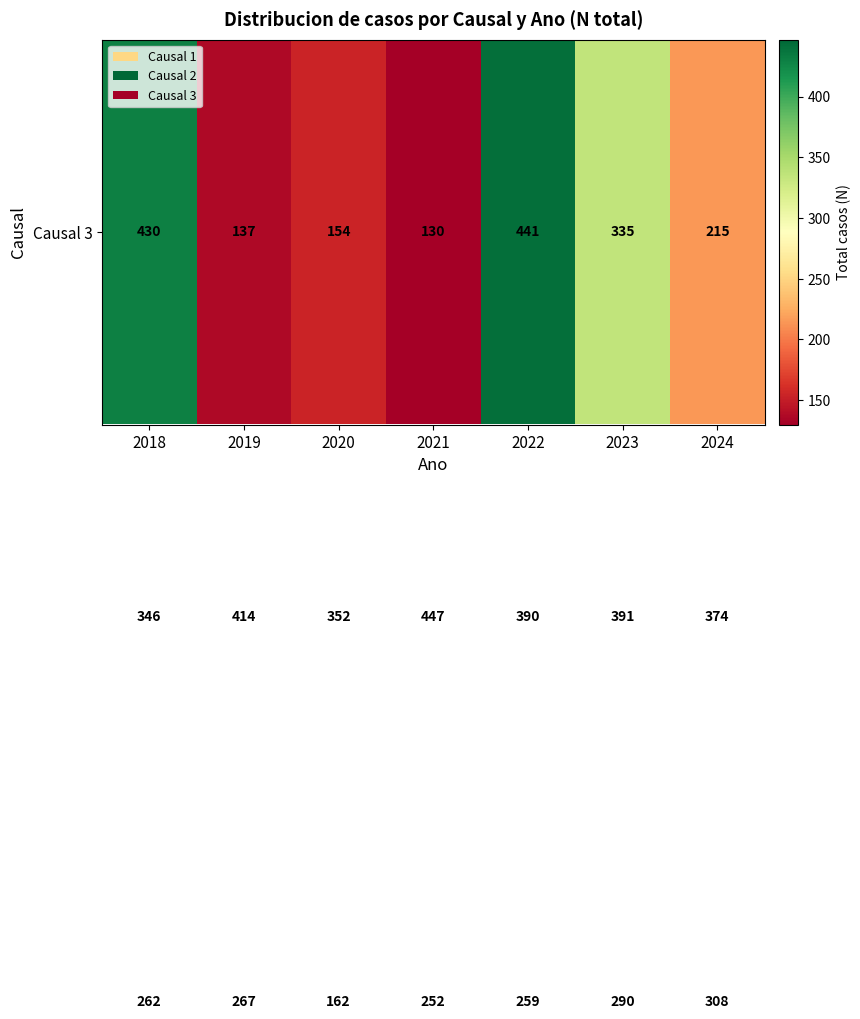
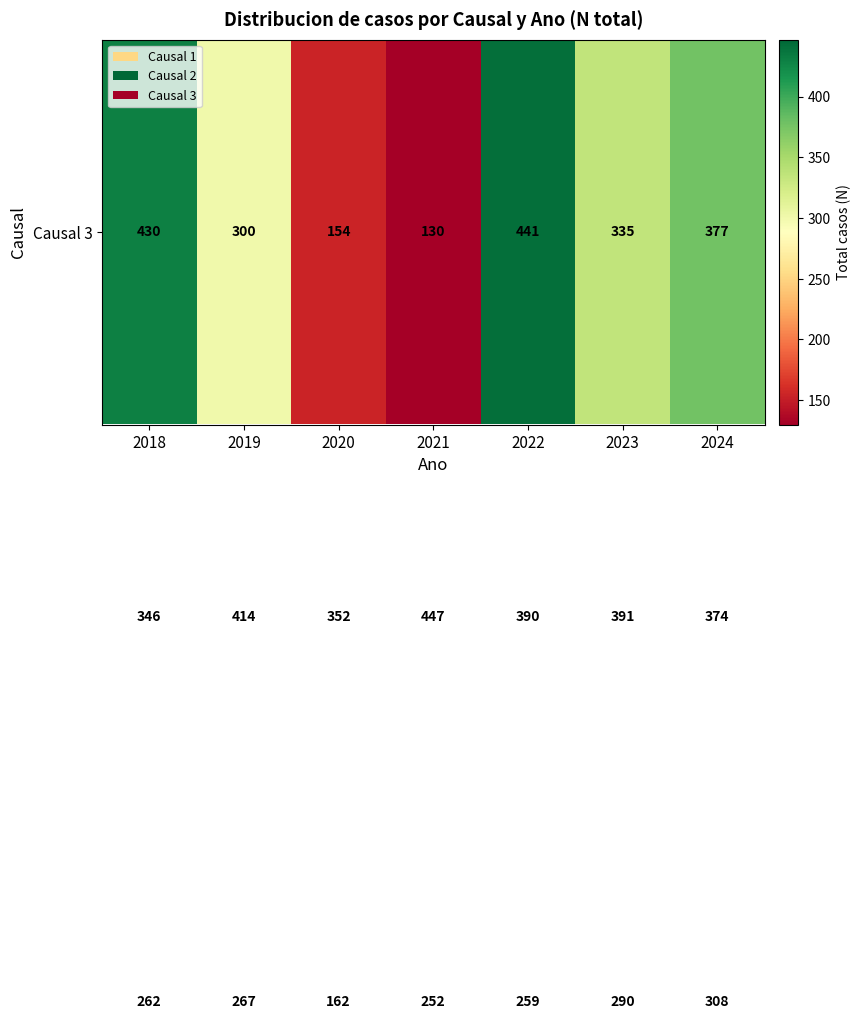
  {
    "Causal 3": {
      "2018": 430,
-     "2019": 137,
+     "2019": 300,
      "2020": 154,
      "2021": 130,
      "2022": 441,
      "2023": 335,
-     "2024": 215
+     "2024": 377
    }
  }
